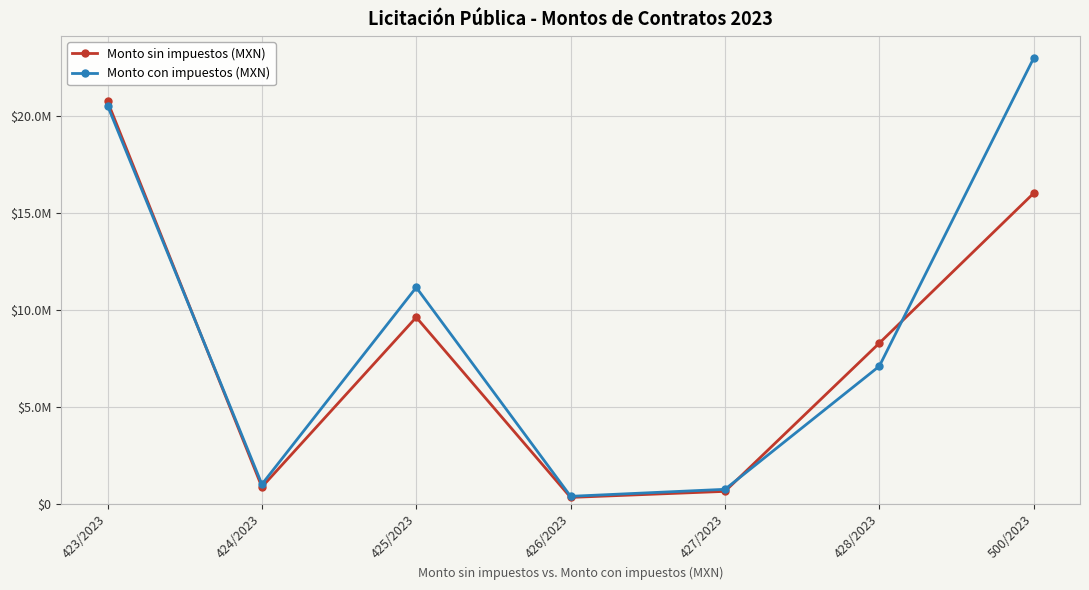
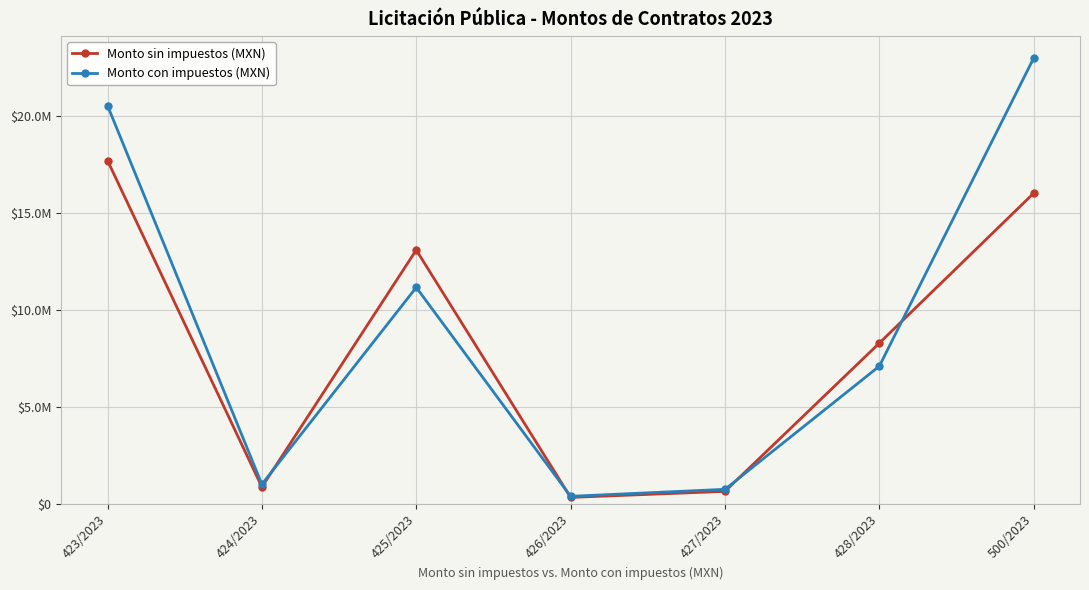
  {
    "Monto sin impuestos (MXN)": {
-     "423/2023": "$20700000",
+     "423/2023": "$17700000",
      "424/2023": "$900000",
-     "425/2023": "$9600000",
+     "425/2023": "$13100000",
      "428/2023": "$8300000",
      "500/2023": "$16000000"
    },
    "Monto con impuestos (MXN)": {
      "423/2023": "$20500000",
      "424/2023": "$1000000",
      "425/2023": "$11200000",
      "428/2023": "$7100000",
      "500/2023": "$23000000"
    }
  }
